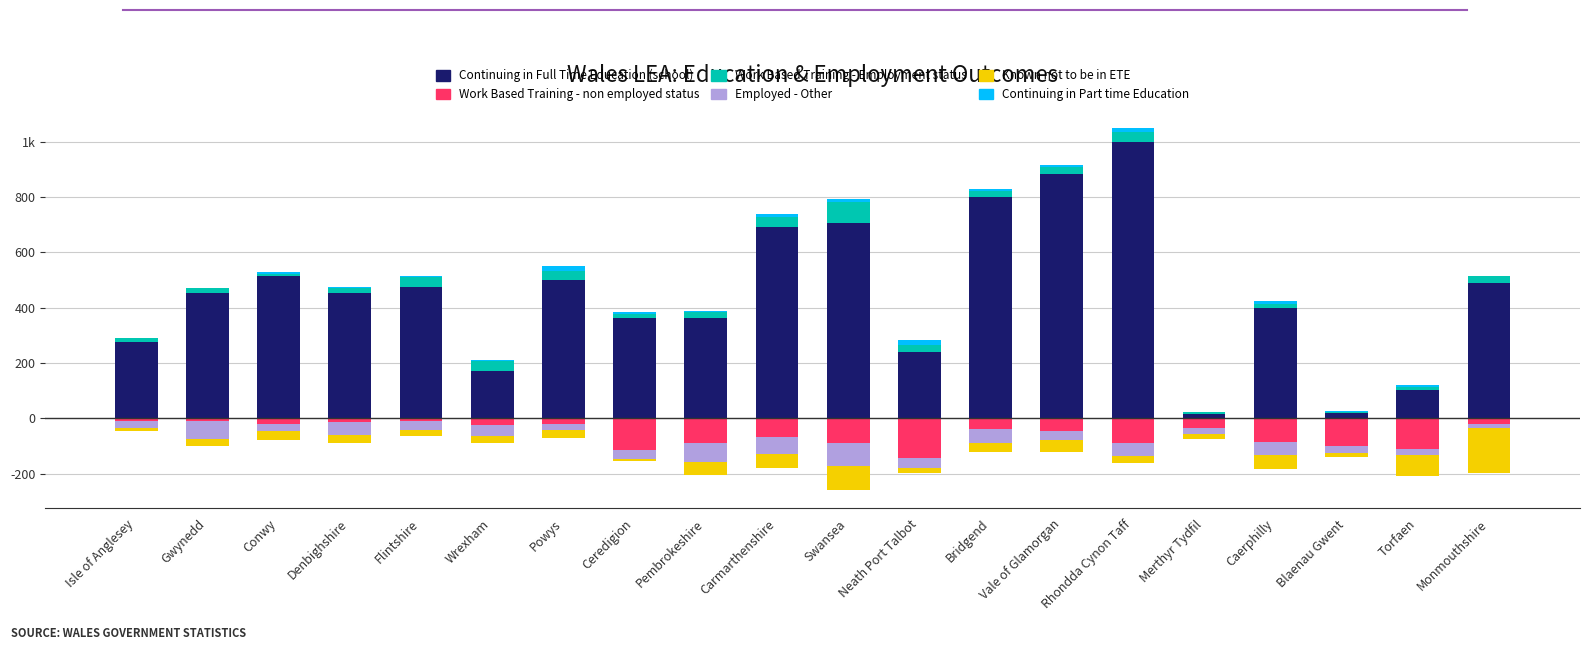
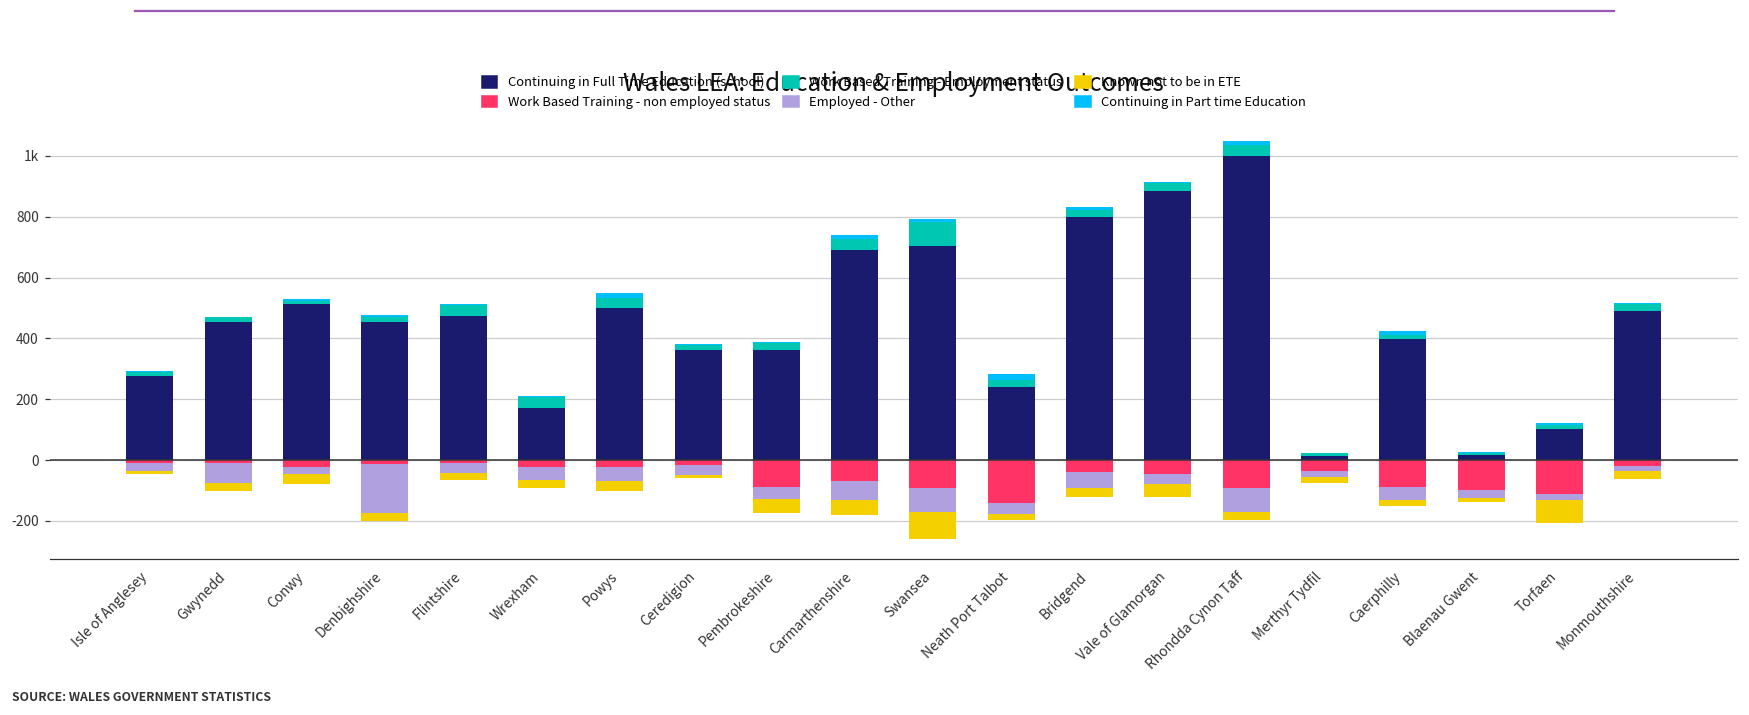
  {
    "Continuing in Full Time Education (school)": {
      "Isle of Anglesey": 280,
      "Gwynedd": 450,
      "Conwy": 520,
      "Denbighshire": 460,
      "Flintshire": 470,
      "Wrexham": 170,
      "Powys": 500,
      "Ceredigion": 360,
      "Pembrokeshire": 360,
      "Carmarthenshire": 690,
      "Swansea": 710,
      "Neath Port Talbot": 240,
      "Bridgend": 800,
      "Vale of Glamorgan": 890,
      "Rhondda Cynon Taff": 1000,
      "Merthyr Tydfil": 20,
      "Caerphilly": 400,
      "Blaenau Gwent": 20,
      "Torfaen": 100,
      "Monmouthshire": 490
    },
    "Work Based Training - non employed status": {
      "Isle of Anglesey": -10,
      "Gwynedd": -10,
      "Conwy": -20,
      "Denbighshire": -10,
      "Flintshire": -10,
      "Wrexham": -20,
      "Powys": -20,
-     "Ceredigion": -120,
+     "Ceredigion": -20,
      "Pembrokeshire": -90,
      "Carmarthenshire": -70,
      "Swansea": -90,
      "Neath Port Talbot": -140,
      "Bridgend": -40,
      "Vale of Glamorgan": -50,
      "Rhondda Cynon Taff": -90,
      "Merthyr Tydfil": -40,
      "Caerphilly": -90,
      "Blaenau Gwent": -100,
      "Torfaen": -110,
      "Monmouthshire": -20
    },
    "Work Based Training - Employment status": {
      "Isle of Anglesey": 10,
      "Gwynedd": 20,
      "Denbighshire": 20,
      "Flintshire": 40,
      "Wrexham": 40,
      "Powys": 30,
      "Ceredigion": 20,
      "Pembrokeshire": 30,
      "Carmarthenshire": 40,
      "Swansea": 80,
      "Neath Port Talbot": 30,
      "Bridgend": 20,
      "Vale of Glamorgan": 30,
      "Rhondda Cynon Taff": 40,
      "Caerphilly": 20,
      "Torfaen": 10,
      "Monmouthshire": 20
    },
    "Employed - Other": {
      "Isle of Anglesey": -30,
      "Gwynedd": -70,
      "Conwy": -30,
-     "Denbighshire": -50,
+     "Denbighshire": -160,
      "Flintshire": -30,
      "Wrexham": -40,
-     "Powys": -20,
+     "Powys": -50,
      "Ceredigion": -30,
-     "Pembrokeshire": -70,
+     "Pembrokeshire": -40,
      "Carmarthenshire": -60,
      "Swansea": -80,
      "Neath Port Talbot": -40,
      "Bridgend": -50,
      "Vale of Glamorgan": -30,
-     "Rhondda Cynon Taff": -50,
+     "Rhondda Cynon Taff": -80,
      "Merthyr Tydfil": -20,
      "Caerphilly": -50,
      "Blaenau Gwent": -30,
      "Torfaen": -20,
      "Monmouthshire": -20
    },
    "Known not to be in ETE": {
      "Isle of Anglesey": -10,
      "Gwynedd": -30,
      "Conwy": -30,
      "Denbighshire": -30,
      "Flintshire": -20,
      "Wrexham": -30,
      "Powys": -30,
      "Pembrokeshire": -50,
      "Carmarthenshire": -50,
      "Swansea": -90,
      "Neath Port Talbot": -20,
      "Bridgend": -30,
      "Vale of Glamorgan": -40,
      "Rhondda Cynon Taff": -30,
      "Merthyr Tydfil": -20,
-     "Caerphilly": -50,
+     "Caerphilly": -20,
      "Blaenau Gwent": -10,
      "Torfaen": -80,
-     "Monmouthshire": -160
+     "Monmouthshire": -30
    },
    "Continuing in Part time Education": {
      "Powys": 20,
      "Carmarthenshire": 10,
      "Swansea": 10,
      "Neath Port Talbot": 20,
      "Rhondda Cynon Taff": 10,
      "Caerphilly": 10
    }
  }
